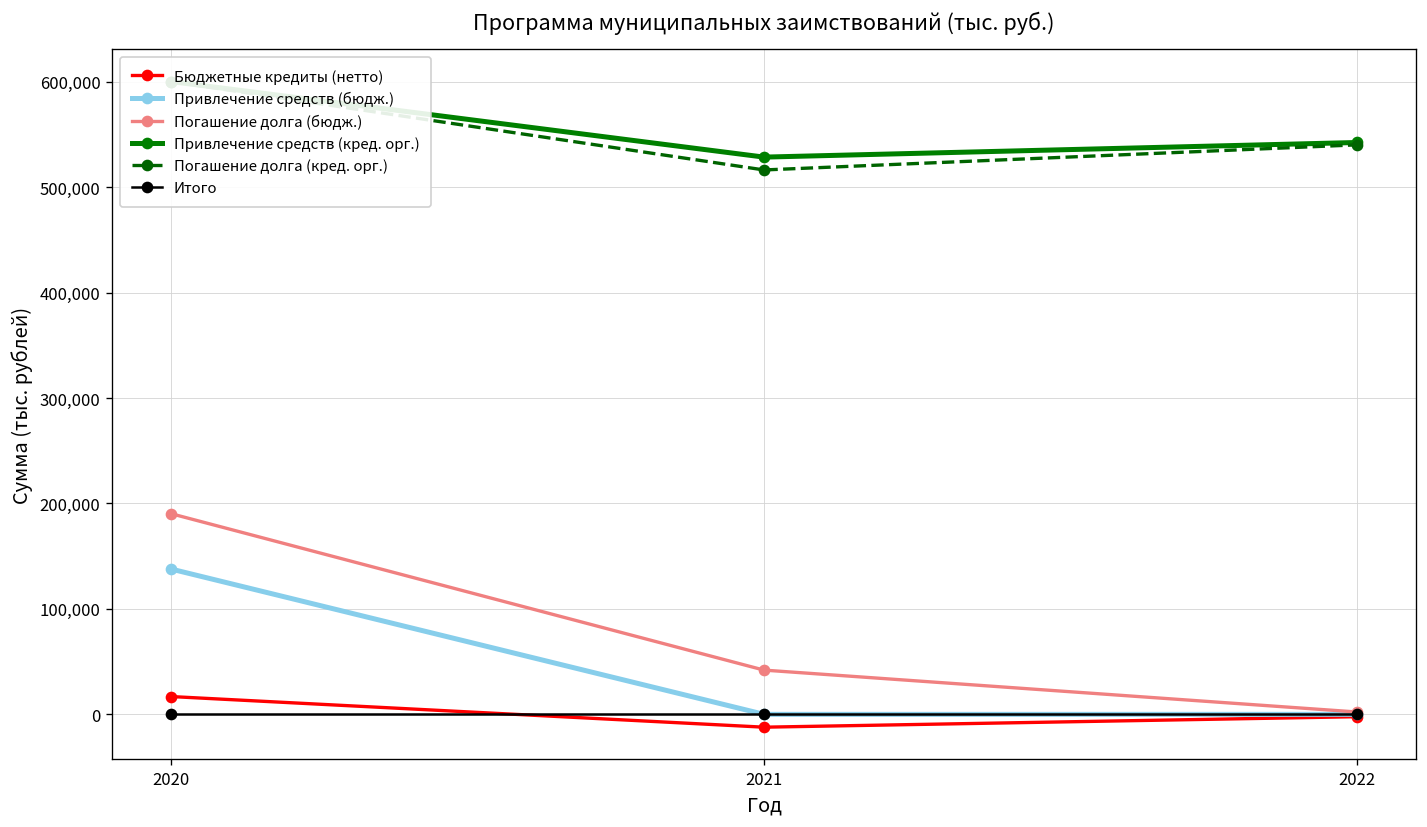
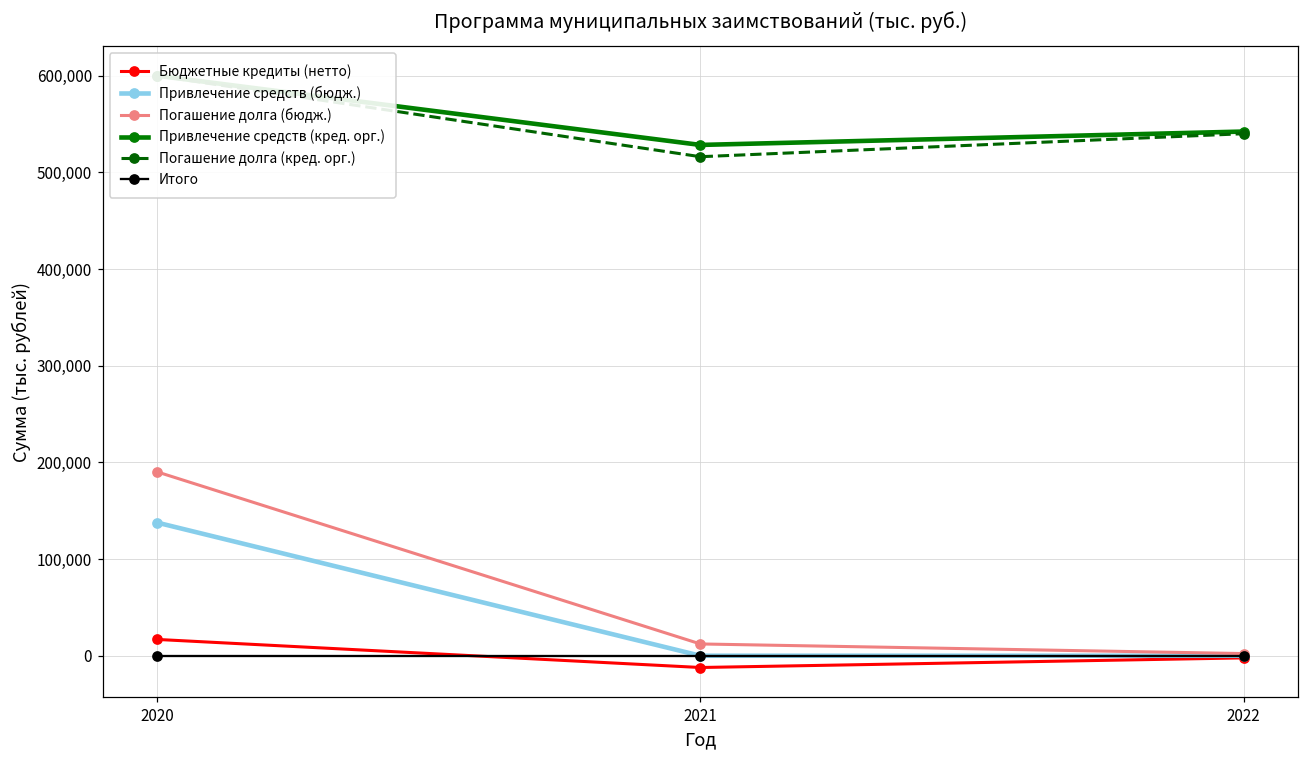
  {
    "Бюджетные кредиты (нетто)": {
      "2020": "20,000",
      "2021": "-10,000"
    },
    "Привлечение средств (бюдж.)": {
      "2020": "140,000"
    },
    "Погашение долга (бюдж.)": {
      "2020": "190,000",
-     "2021": "40,000"
+     "2021": "10,000"
    },
    "Итого": {
      "2020": "0"
    }
  }
